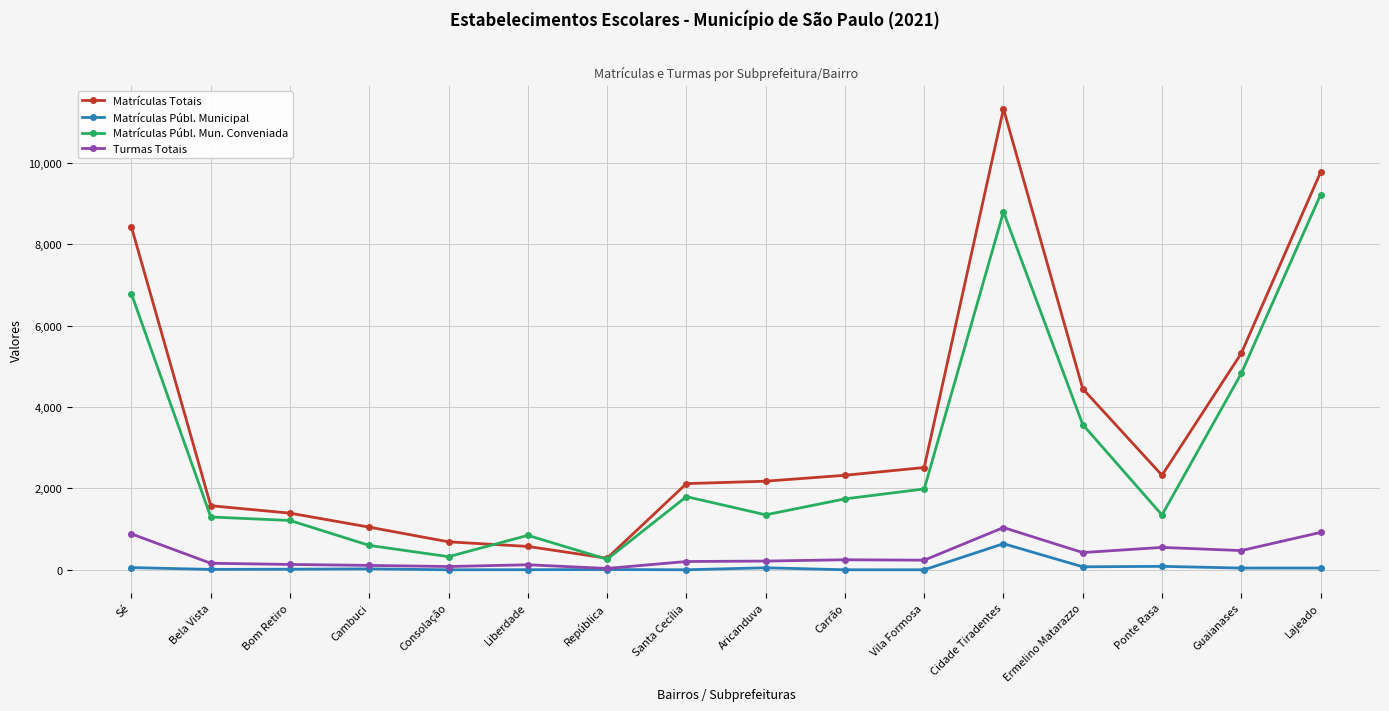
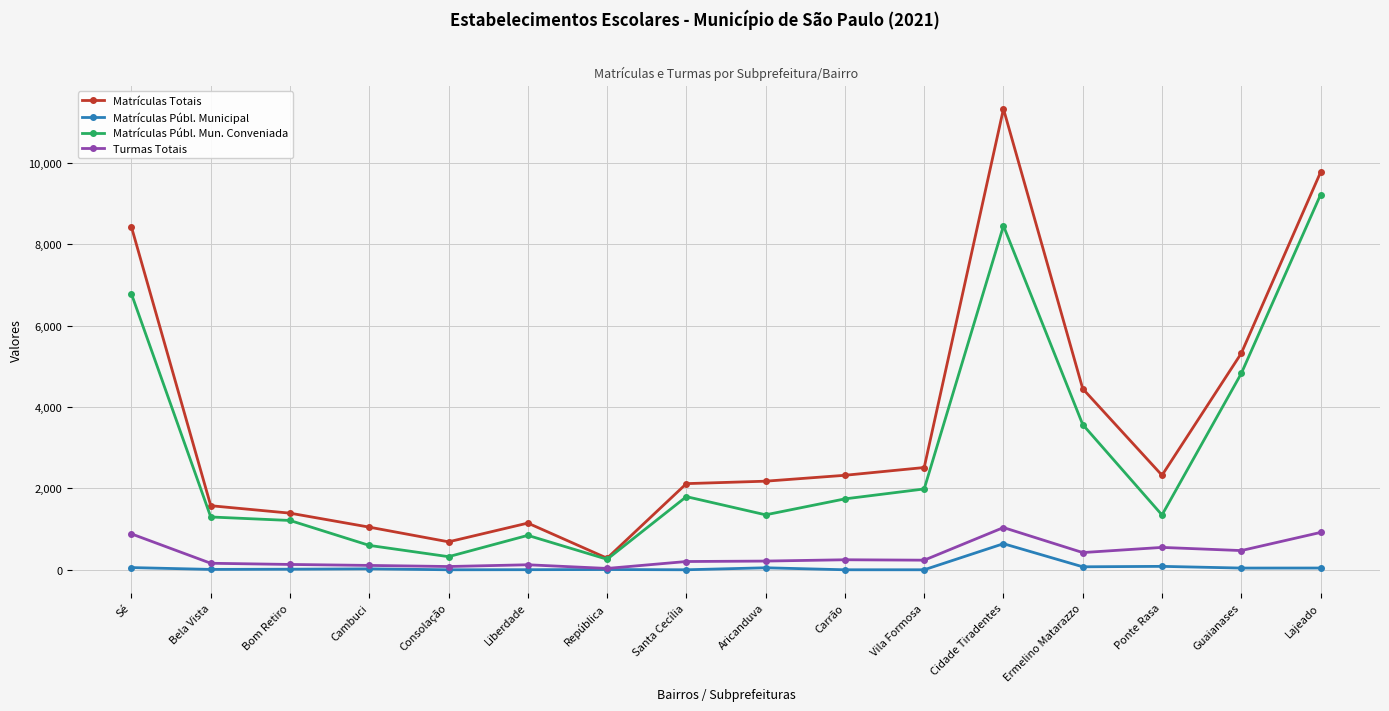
  {
    "Matrículas Totais": {
      "Sé": "8,400",
      "Bela Vista": "1,600",
      "Bom Retiro": "1,400",
      "Cambuci": "1,000",
      "Consolação": "700",
-     "Liberdade": "600",
+     "Liberdade": "1,100",
      "Santa Cecília": "2,100",
      "Aricanduva": "2,200",
      "Carrão": "2,300",
      "Vila Formosa": "2,500",
      "Cidade Tiradentes": "11,300",
      "Ermelino Matarazzo": "4,500",
      "Ponte Rasa": "2,300",
      "Guaianases": "5,300",
      "Lajeado": "9,800"
    },
    "Matrículas Públ. Municipal": {
      "Sé": "100",
      "Bela Vista": "0",
      "Bom Retiro": "0",
      "Cambuci": "0",
      "Consolação": "0",
      "Liberdade": "0",
      "Santa Cecília": "0",
      "Aricanduva": "0",
      "Carrão": "0",
      "Vila Formosa": "0",
      "Cidade Tiradentes": "600",
      "Ermelino Matarazzo": "100",
      "Ponte Rasa": "100",
      "Guaianases": "0",
      "Lajeado": "0"
    },
    "Matrículas Públ. Mun. Conveniada": {
      "Sé": "6,800",
      "Bela Vista": "1,300",
      "Bom Retiro": "1,200",
      "Cambuci": "600",
      "Consolação": "300",
      "Liberdade": "800",
      "Santa Cecília": "1,800",
      "Aricanduva": "1,400",
      "Carrão": "1,700",
      "Vila Formosa": "2,000",
-     "Cidade Tiradentes": "8,800",
+     "Cidade Tiradentes": "8,500",
      "Ermelino Matarazzo": "3,600",
      "Ponte Rasa": "1,300",
      "Guaianases": "4,800",
      "Lajeado": "9,200"
    },
    "Turmas Totais": {
      "Sé": "900",
      "Bela Vista": "200",
      "Bom Retiro": "100",
      "Cambuci": "100",
      "Consolação": "100",
      "Liberdade": "100",
      "Santa Cecília": "200",
      "Aricanduva": "200",
      "Carrão": "200",
      "Vila Formosa": "200",
      "Cidade Tiradentes": "1,000",
      "Ermelino Matarazzo": "400",
      "Ponte Rasa": "600",
      "Guaianases": "500",
      "Lajeado": "900"
    }
  }
